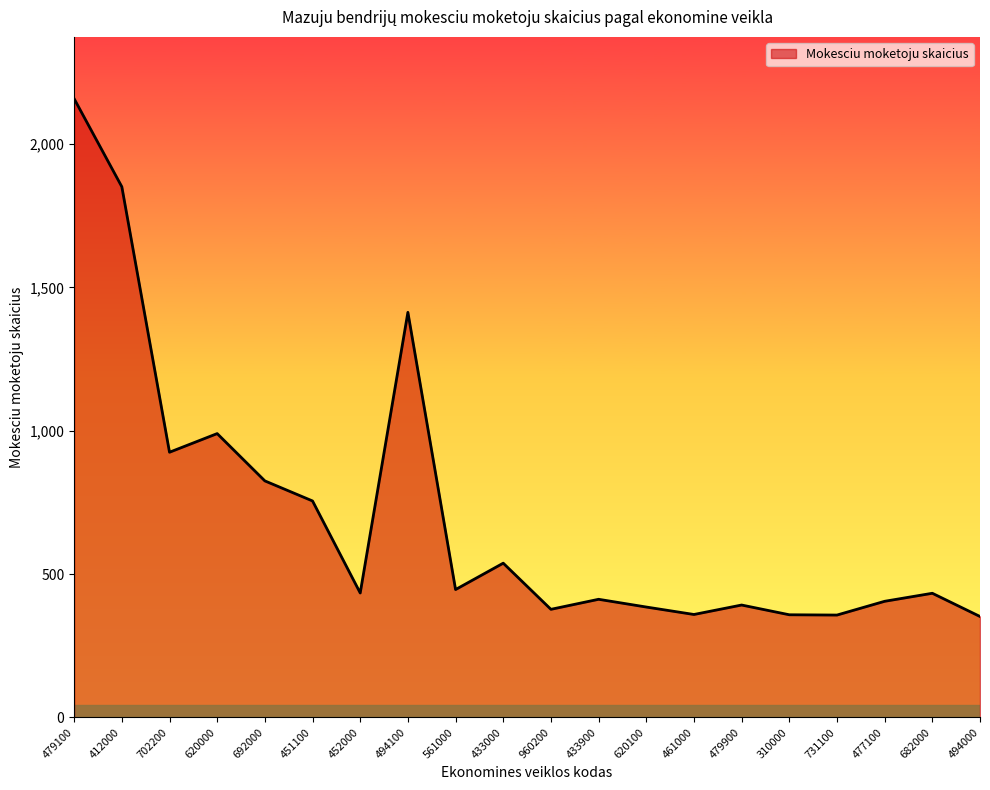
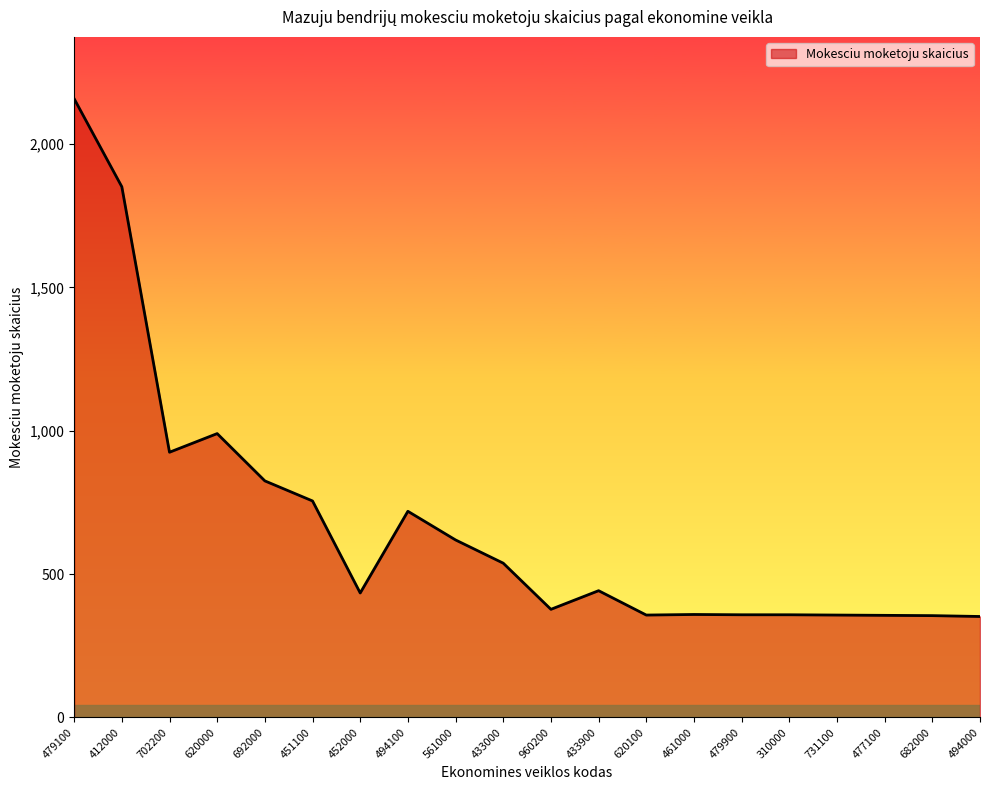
  {
    "479100": "2,160",
    "412000": "1,850",
    "702200": "930",
    "620000": "990",
    "692000": "830",
    "451100": "760",
    "452000": "430",
-   "494100": "1,410",
-   "561000": "450",
+   "494100": "720",
+   "561000": "620",
    "433000": "540",
    "960200": "380",
-   "433900": "410",
-   "620100": "390",
+   "433900": "440",
+   "620100": "360",
    "461000": "360",
-   "479900": "390",
+   "479900": "360",
    "310000": "360",
    "731100": "360",
-   "477100": "410",
-   "682000": "430",
+   "477100": "360",
+   "682000": "360",
    "494000": "350"
  }
